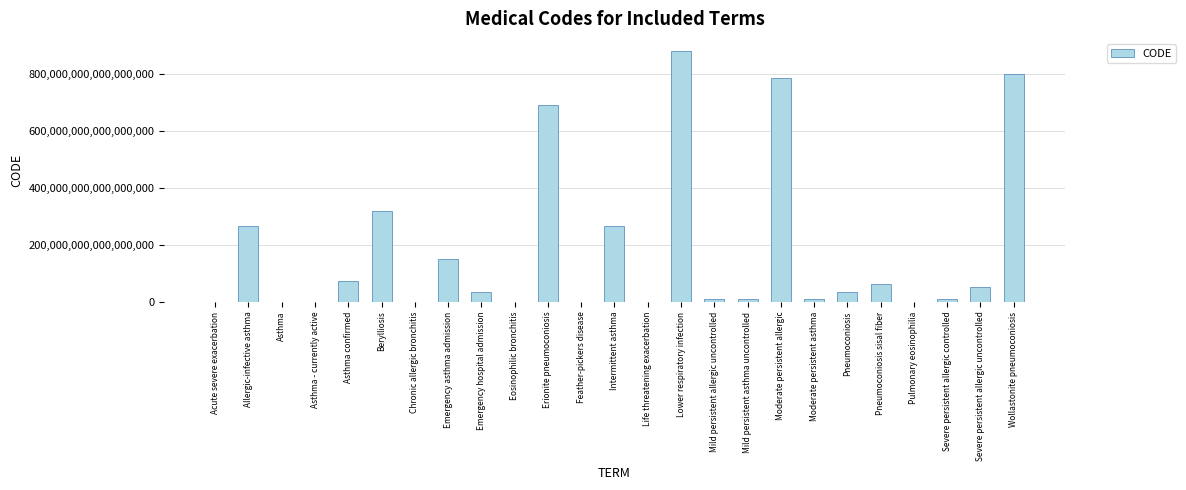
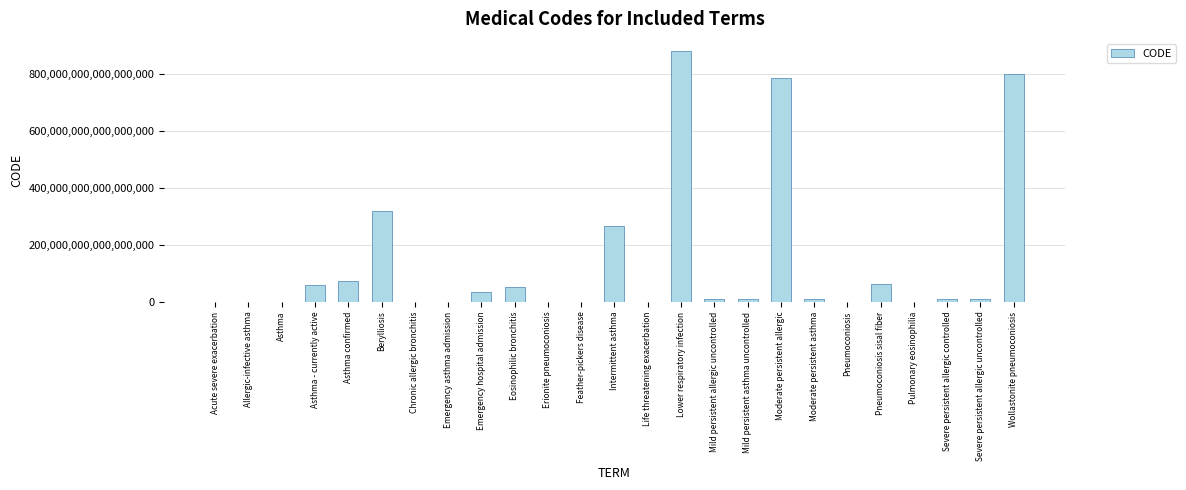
  {
-   "Allergic-infective asthma": "270,000,000,000,000,000",
-   "Asthma - currently active": "0",
+   "Allergic-infective asthma": "0",
+   "Asthma - currently active": "60,000,000,000,000,000",
    "Asthma confirmed": "70,000,000,000,000,000",
    "Berylliosis": "320,000,000,000,000,000",
-   "Emergency asthma admission": "150,000,000,000,000,000",
+   "Emergency asthma admission": "0",
    "Emergency hospital admission": "30,000,000,000,000,000",
-   "Eosinophilic bronchitis": "0",
-   "Erionite pneumoconiosis": "690,000,000,000,000,000",
+   "Eosinophilic bronchitis": "50,000,000,000,000,000",
+   "Erionite pneumoconiosis": "0",
    "Intermittent asthma": "270,000,000,000,000,000",
    "Lower respiratory infection": "880,000,000,000,000,000",
    "Mild persistent allergic uncontrolled": "10,000,000,000,000,000",
    "Mild persistent asthma uncontrolled": "10,000,000,000,000,000",
    "Moderate persistent allergic": "790,000,000,000,000,000",
    "Moderate persistent asthma": "10,000,000,000,000,000",
-   "Pneumoconiosis": "30,000,000,000,000,000",
+   "Pneumoconiosis": "0",
    "Pneumoconiosis sisal fiber": "60,000,000,000,000,000",
    "Severe persistent allergic controlled": "10,000,000,000,000,000",
-   "Severe persistent allergic uncontrolled": "50,000,000,000,000,000",
+   "Severe persistent allergic uncontrolled": "10,000,000,000,000,000",
    "Wollastonite pneumoconiosis": "800,000,000,000,000,000"
  }
